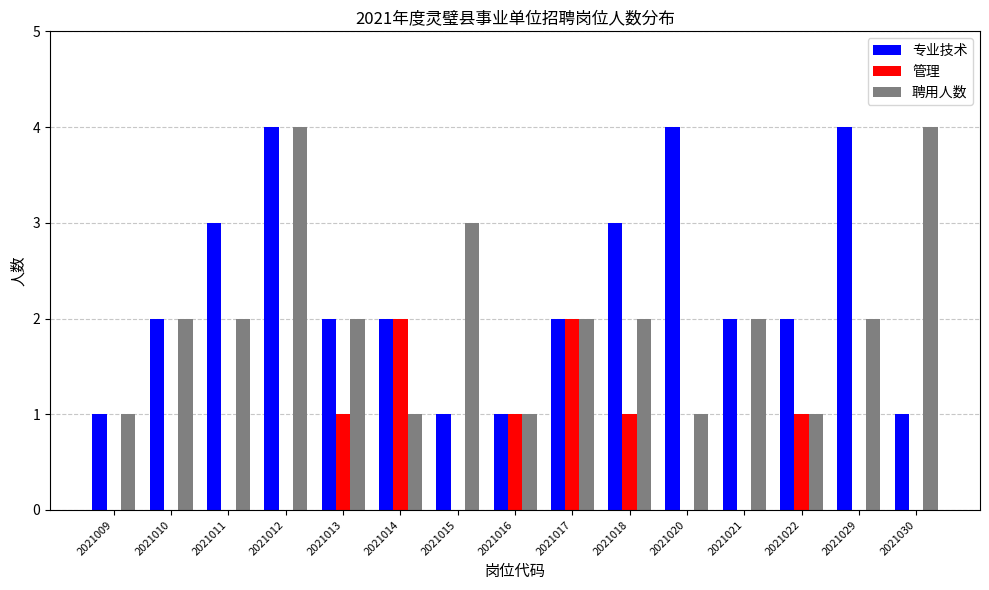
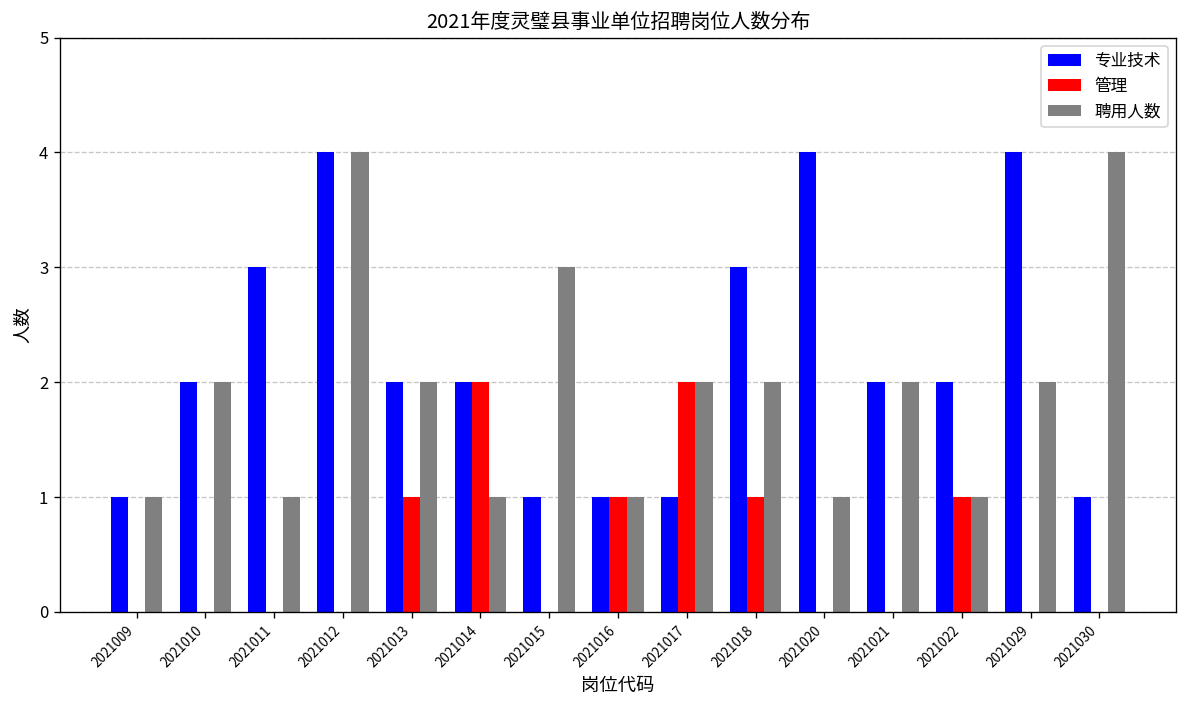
  {
    "专业技术": {
      "2021009": 1,
      "2021010": 2,
      "2021011": 3,
      "2021012": 4,
      "2021013": 2,
      "2021014": 2,
      "2021015": 1,
      "2021016": 1,
-     "2021017": 2,
+     "2021017": 1,
      "2021018": 3,
      "2021020": 4,
      "2021021": 2,
      "2021022": 2,
      "2021029": 4,
      "2021030": 1
    },
    "管理": {
      "2021009": 0,
      "2021010": 0,
      "2021011": 0,
      "2021012": 0,
      "2021013": 1,
      "2021014": 2,
      "2021015": 0,
      "2021016": 1,
      "2021017": 2,
      "2021018": 1,
      "2021020": 0,
      "2021021": 0,
      "2021022": 1,
      "2021029": 0,
      "2021030": 0
    },
    "聘用人数": {
      "2021009": 1,
      "2021010": 2,
-     "2021011": 2,
+     "2021011": 1,
      "2021012": 4,
      "2021013": 2,
      "2021014": 1,
      "2021015": 3,
      "2021016": 1,
      "2021017": 2,
      "2021018": 2,
      "2021020": 1,
      "2021021": 2,
      "2021022": 1,
      "2021029": 2,
      "2021030": 4
    }
  }
